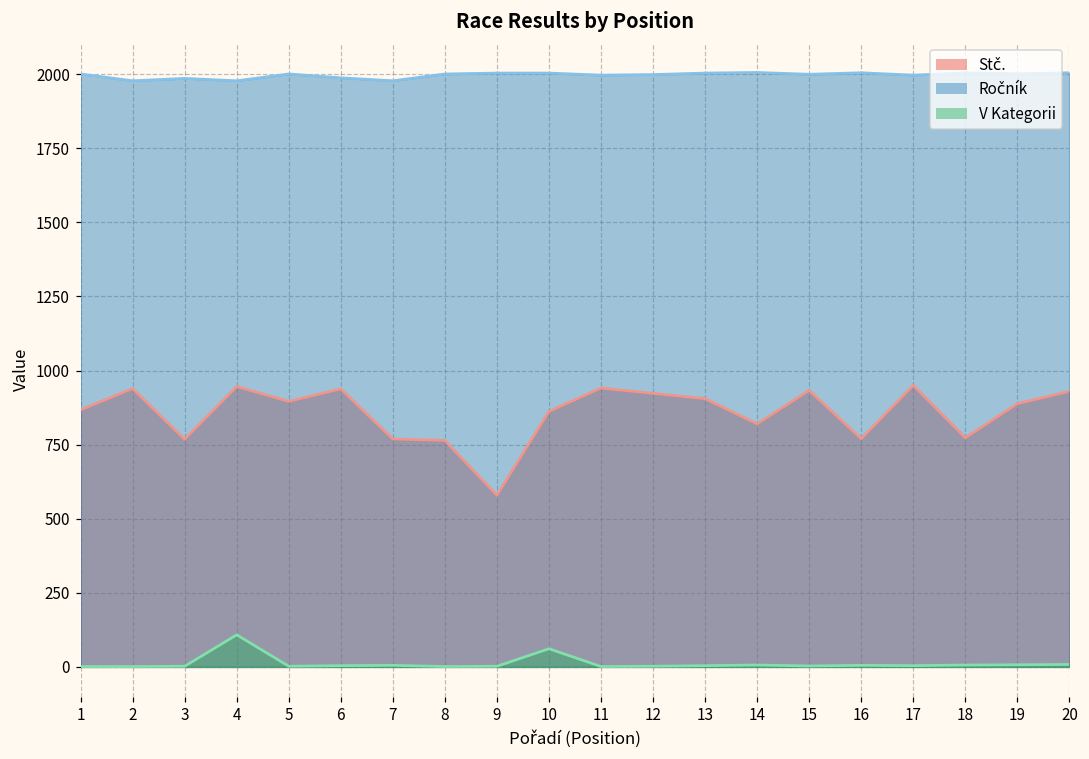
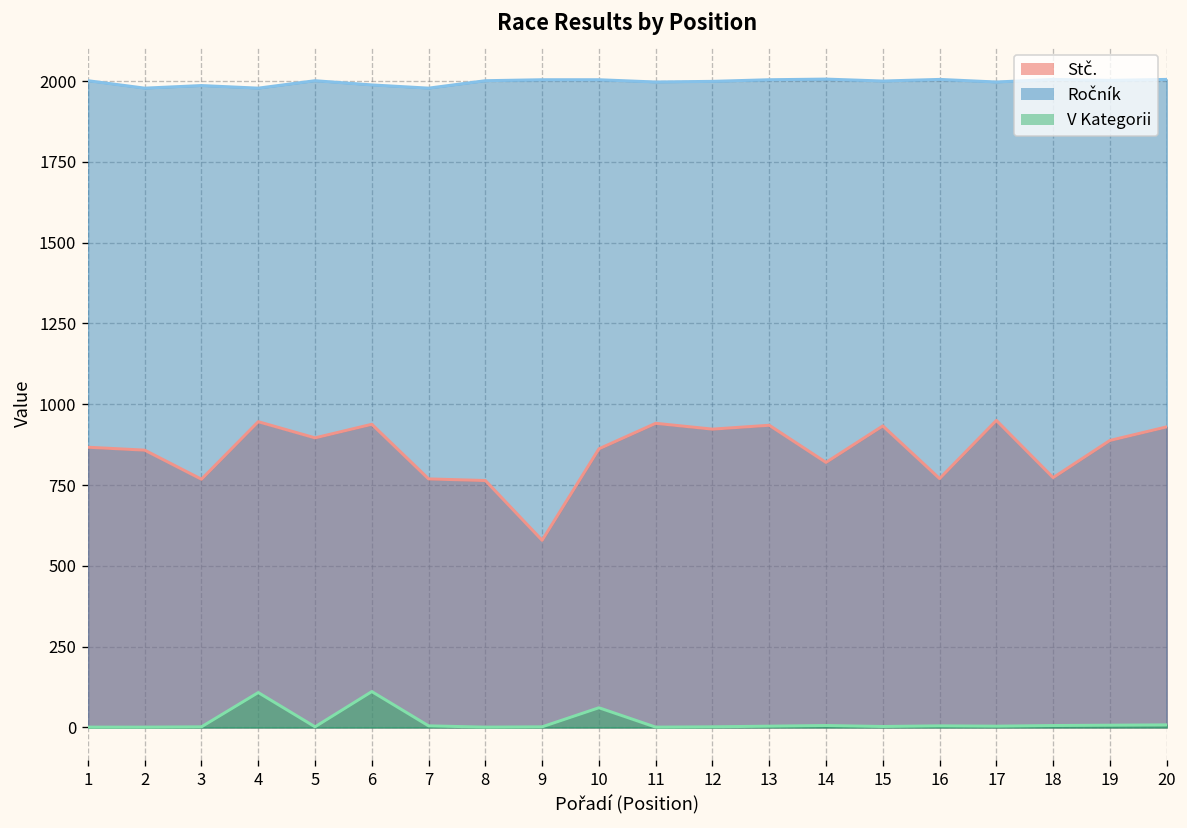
  {
    "Stč.": {
      "1": 870,
-     "2": 940,
+     "2": 860,
      "3": 770,
      "4": 950,
      "5": 900,
      "6": 940,
      "7": 770,
      "8": 760,
      "9": 580,
      "10": 860,
      "11": 940,
      "12": 920,
-     "13": 910,
+     "13": 940,
      "14": 820,
      "15": 930,
      "16": 770,
      "17": 950,
      "18": 770,
      "19": 890,
      "20": 930
    },
    "Ročník": {
      "1": 2000,
      "2": 1980,
      "3": 1990,
      "4": 1980,
      "5": 2000,
      "6": 1990,
      "7": 1980,
      "8": 2000,
      "9": 2000,
      "10": 2000,
      "11": 2000,
      "12": 2000,
      "13": 2000,
      "14": 2010,
      "15": 2000,
      "16": 2010,
      "17": 2000,
      "20": 2010
    },
    "V Kategorii": {
      "1": 0,
      "2": 0,
      "3": 0,
      "4": 110,
      "5": 0,
-     "6": 0,
+     "6": 110,
      "7": 10,
      "8": 0,
      "9": 0,
      "10": 60,
      "11": 0,
      "12": 0,
      "13": 0,
      "14": 10,
      "15": 0,
      "16": 10,
      "17": 0,
      "18": 10,
      "19": 10,
      "20": 10
    }
  }
